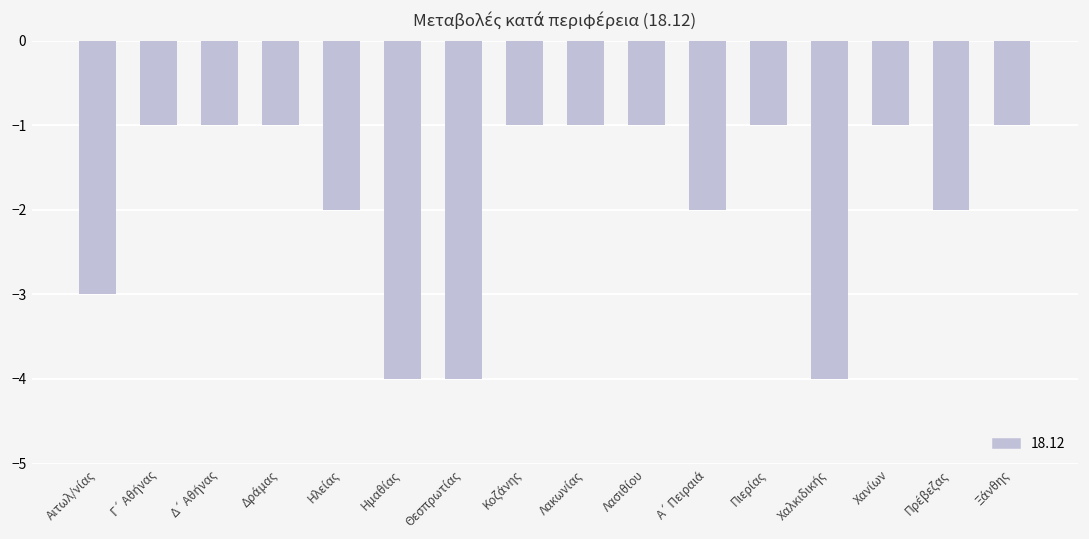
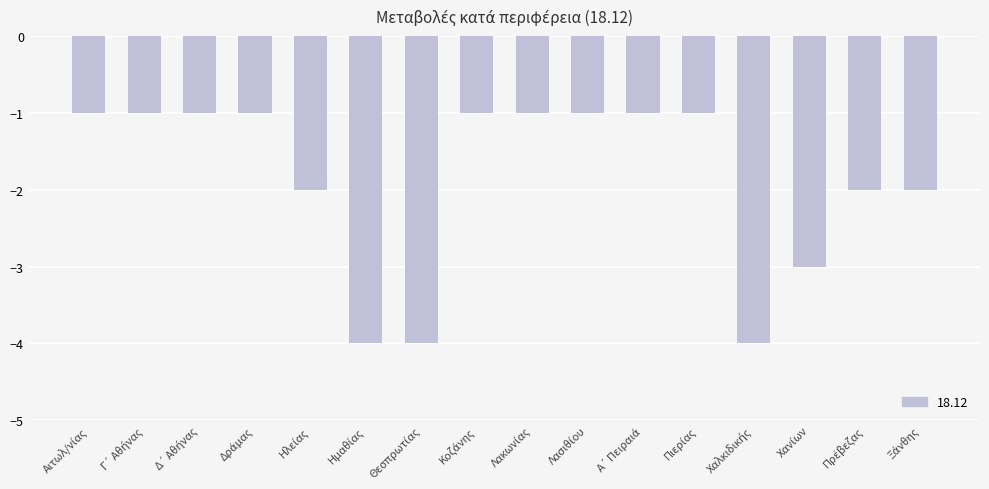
  {
-   "Αιτωλ/νίας": -3,
+   "Αιτωλ/νίας": -1,
    "Γ΄ Αθήνας": -1,
    "Δ΄ Αθήνας": -1,
    "Δράμας": -1,
    "Ηλείας": -2,
    "Ημαθίας": -4,
    "Θεσπρωτίας": -4,
    "Κοζάνης": -1,
    "Λακωνίας": -1,
    "Λασιθίου": -1,
-   "Α΄ Πειραιά": -2,
+   "Α΄ Πειραιά": -1,
    "Πιερίας": -1,
    "Χαλκιδικής": -4,
-   "Χανίων": -1,
+   "Χανίων": -3,
    "Πρέβεζας": -2,
-   "Ξάνθης": -1
+   "Ξάνθης": -2
  }
